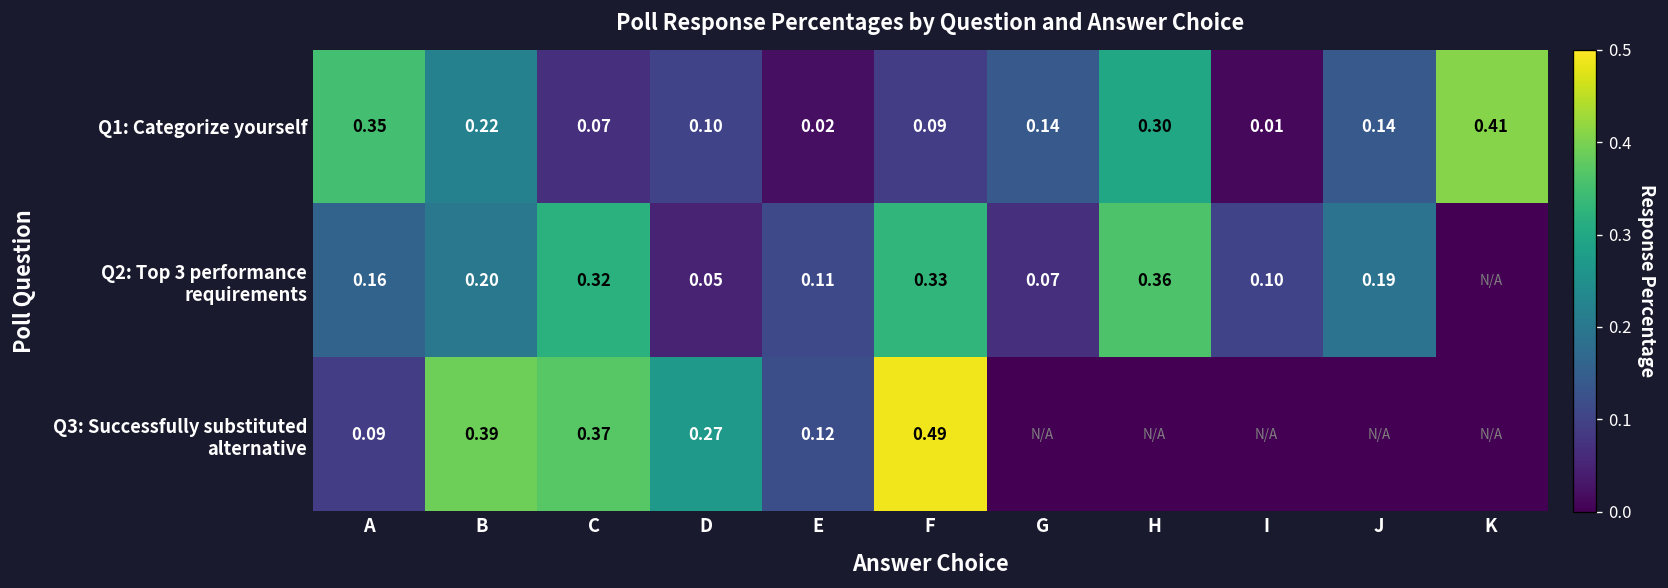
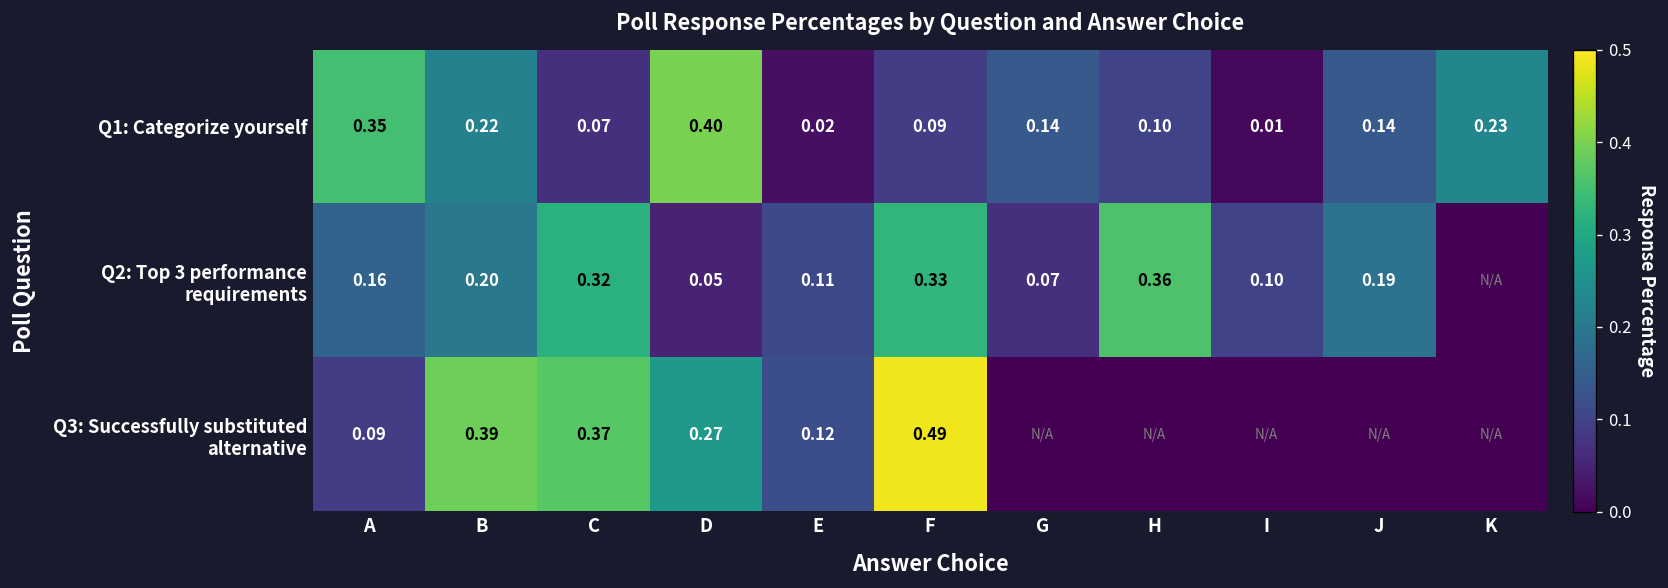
  {
    "Q1: Categorize yourself": {
      "A": 0.35,
      "B": 0.22,
      "C": 0.07,
-     "D": 0.10,
+     "D": 0.40,
      "E": 0.02,
      "F": 0.09,
      "G": 0.14,
-     "H": 0.30,
+     "H": 0.10,
      "I": 0.01,
      "J": 0.14,
-     "K": 0.41
+     "K": 0.23
    },
    "Q2: Top 3 performance requirements": {
      "A": 0.16,
      "B": 0.20,
      "C": 0.32,
      "D": 0.05,
      "E": 0.11,
      "F": 0.33,
      "G": 0.07,
      "H": 0.36,
      "I": 0.10,
      "J": 0.19
    },
    "Q3: Successfully substituted alternative": {
      "A": 0.09,
      "B": 0.39,
      "C": 0.37,
      "D": 0.27,
      "E": 0.12,
      "F": 0.49
    }
  }
